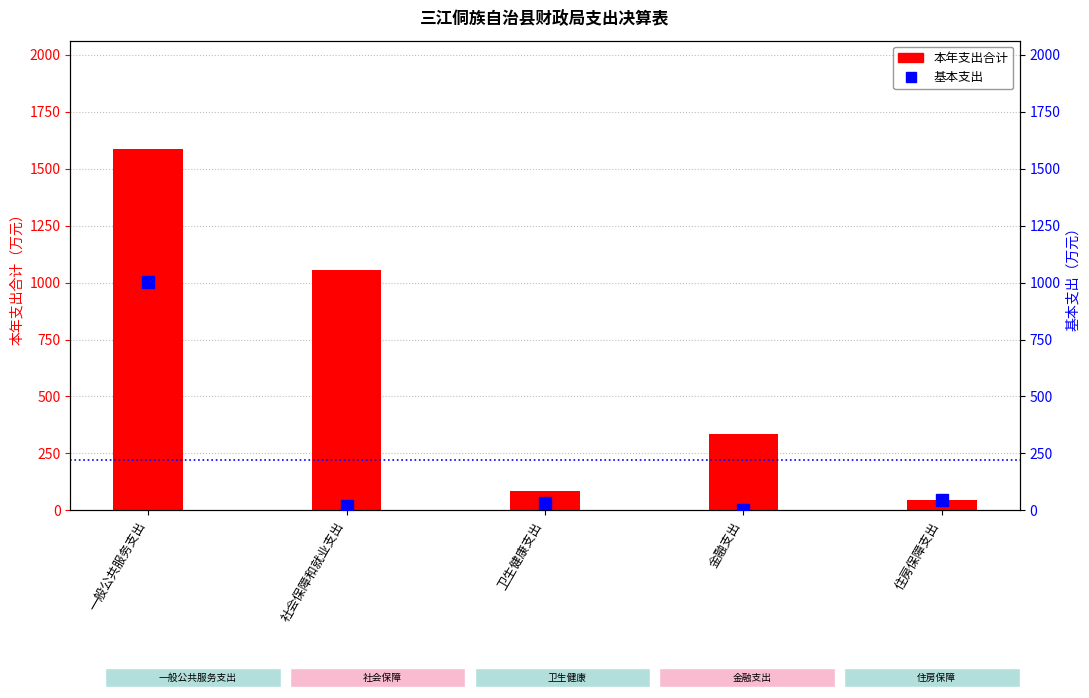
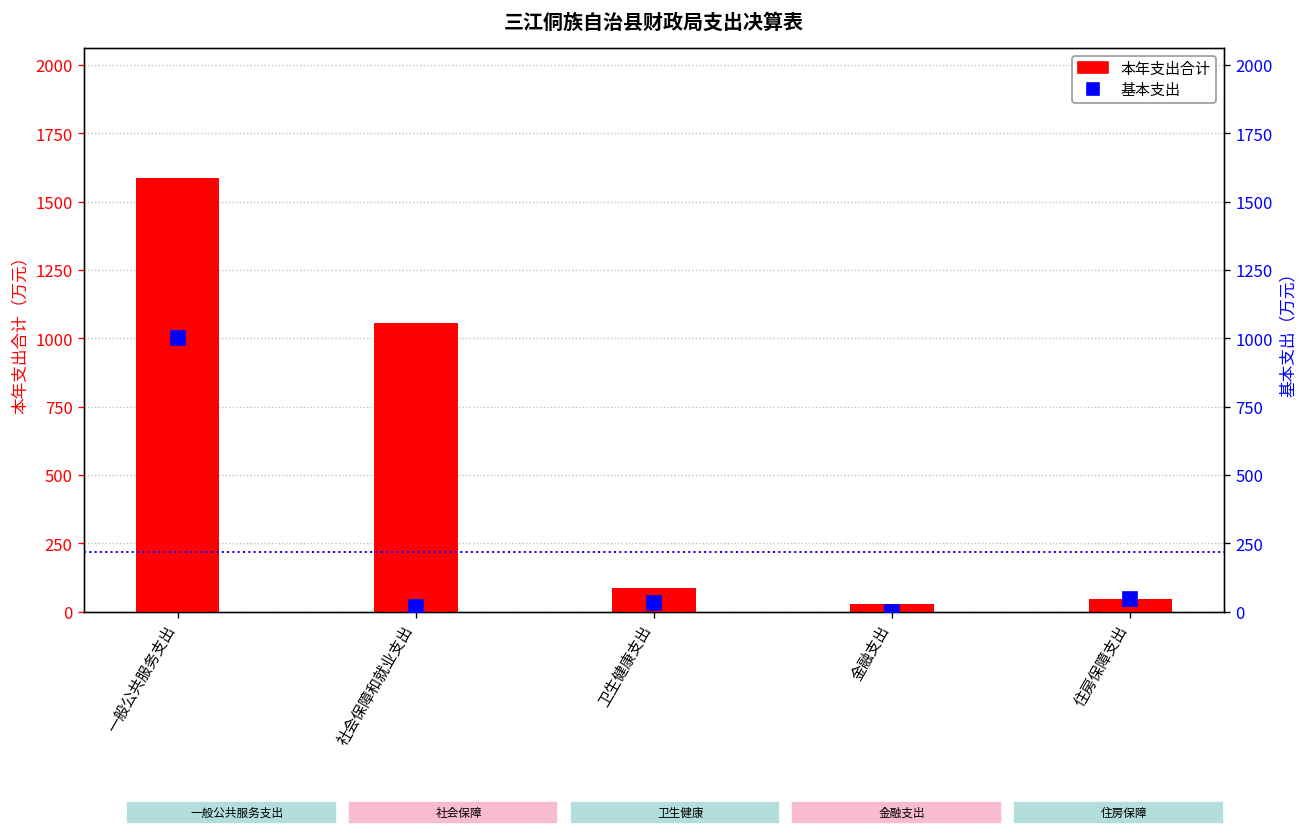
  {
    "本年支出合计": {
      "一般公共服务支出": 1590,
      "社会保障和就业支出": 1060,
      "卫生健康支出": 90,
-     "金融支出": 330,
+     "金融支出": 30,
      "住房保障支出": 50
    },
    "基本支出": {
      "一般公共服务支出": 1000,
      "社会保障和就业支出": 20,
      "卫生健康支出": 30,
      "金融支出": 0,
      "住房保障支出": 50
    }
  }
